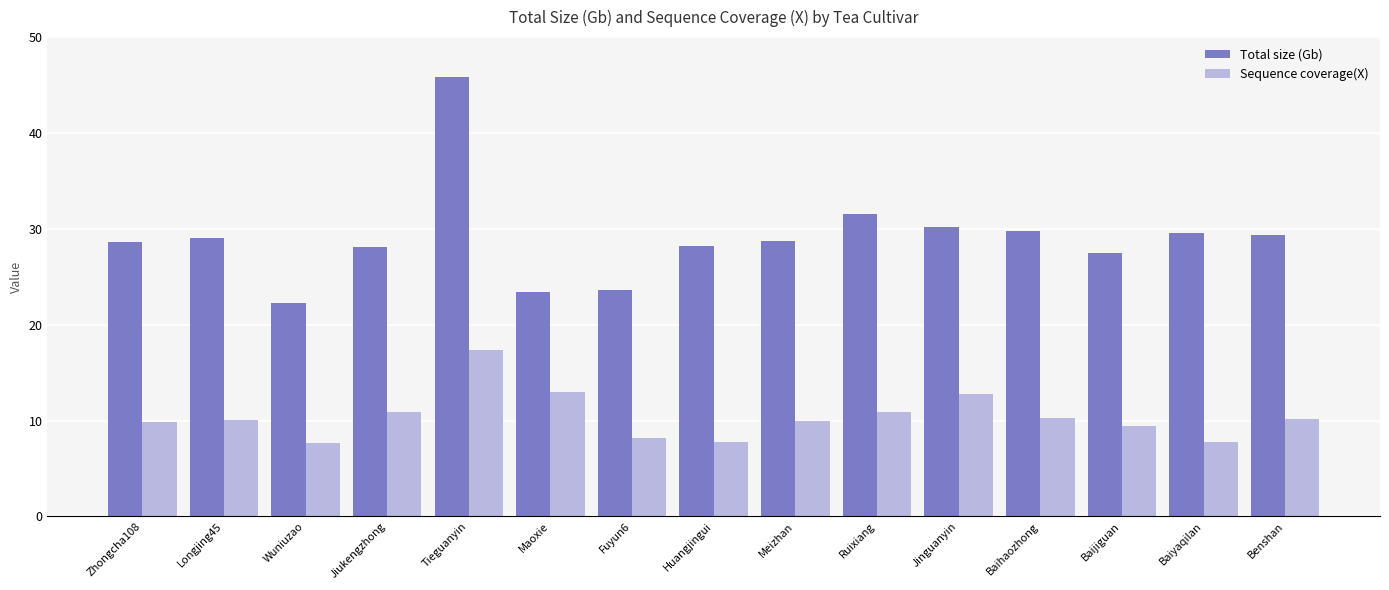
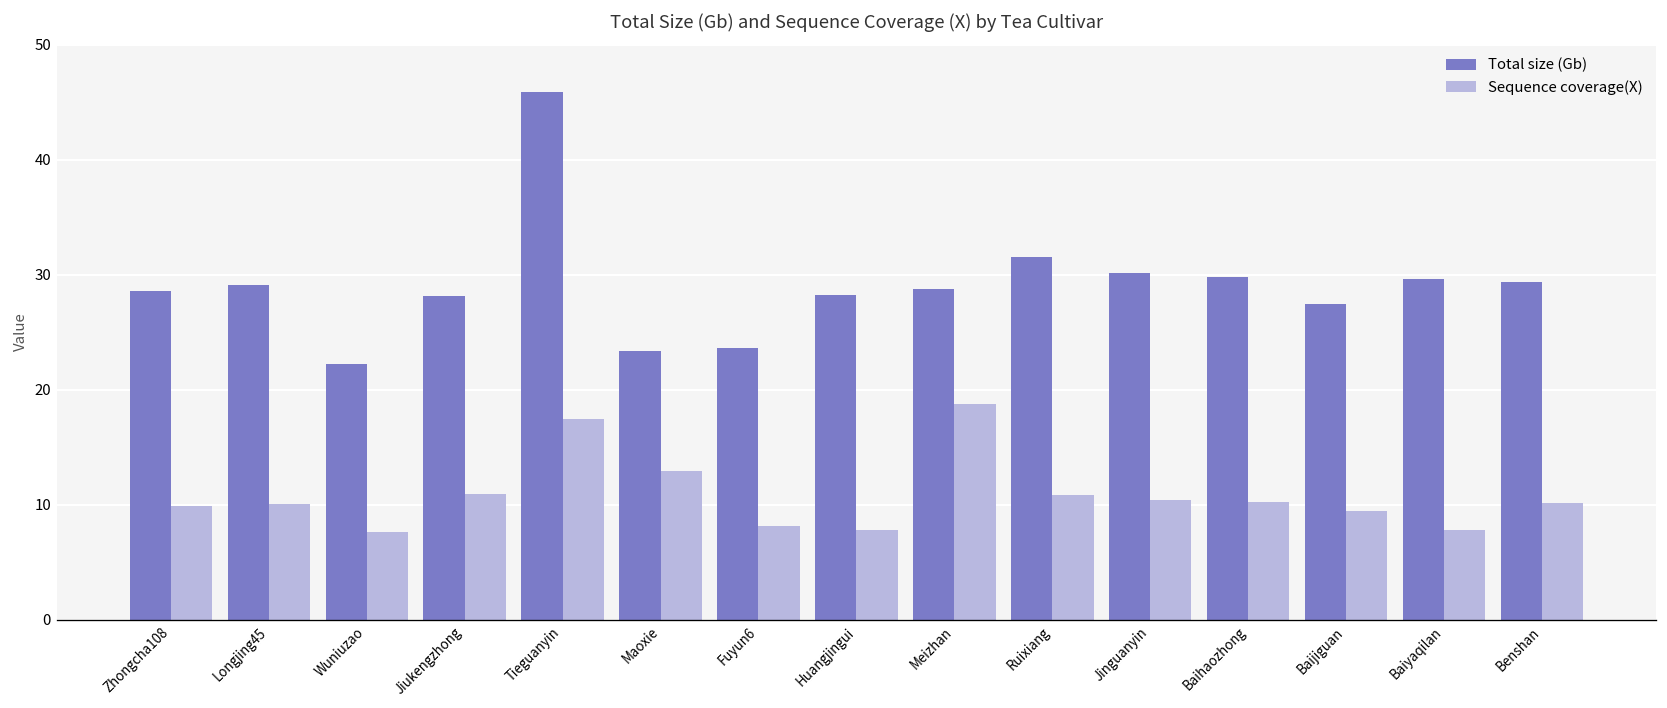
  {
    "Total size (Gb)": {
      "Zhongcha108": 29,
      "Longjing45": 29,
      "Wuniuzao": 22,
      "Jiukengzhong": 28,
      "Tieguanyin": 46,
      "Maoxie": 23,
      "Fuyun6": 24,
      "Huangjingui": 28,
      "Meizhan": 29,
      "Ruixiang": 32,
      "Jinguanyin": 30,
      "Baihaozhong": 30,
      "Baijiguan": 27,
      "Baiyaqilan": 30,
      "Benshan": 29
    },
    "Sequence coverage(X)": {
      "Zhongcha108": 10,
      "Longjing45": 10,
      "Wuniuzao": 8,
      "Jiukengzhong": 11,
      "Tieguanyin": 17,
      "Maoxie": 13,
      "Fuyun6": 8,
      "Huangjingui": 8,
-     "Meizhan": 10,
+     "Meizhan": 19,
      "Ruixiang": 11,
-     "Jinguanyin": 13,
+     "Jinguanyin": 10,
      "Baihaozhong": 10,
      "Baijiguan": 9,
      "Baiyaqilan": 8,
      "Benshan": 10
    }
  }
